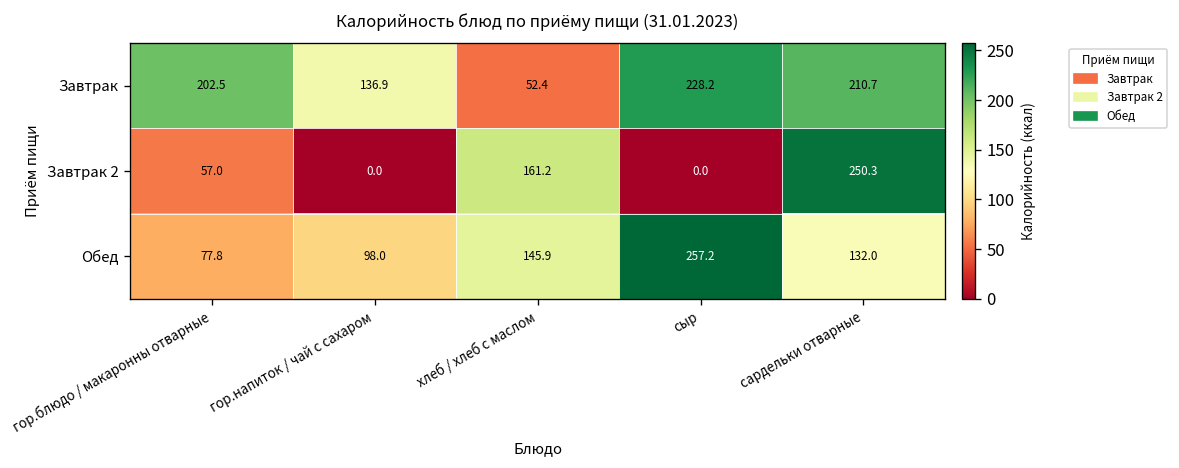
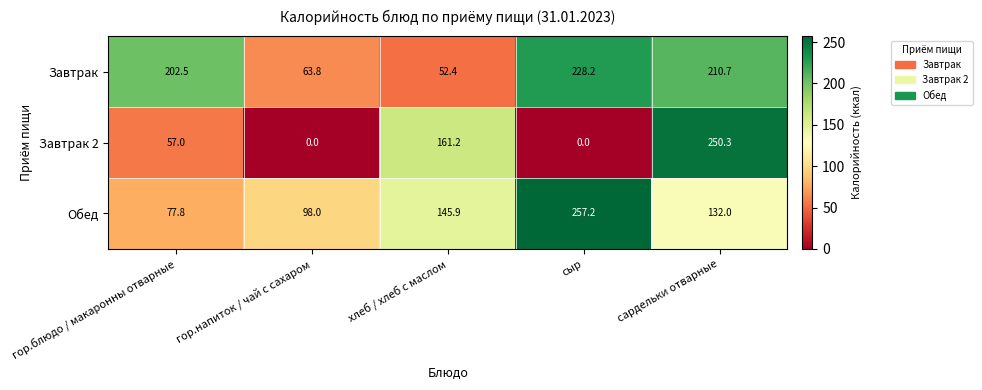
  {
    "Завтрак": {
      "гор.блюдо / макаронны отварные": 202.5,
-     "гор.напиток / чай с сахаром": 136.9,
+     "гор.напиток / чай с сахаром": 63.8,
      "хлеб / хлеб с маслом": 52.4,
      "сыр": 228.2,
      "сардельки отварные": 210.7
    },
    "Завтрак 2": {
      "гор.блюдо / макаронны отварные": 57.0,
      "гор.напиток / чай с сахаром": 0.0,
      "хлеб / хлеб с маслом": 161.2,
      "сыр": 0.0,
      "сардельки отварные": 250.3
    },
    "Обед": {
      "гор.блюдо / макаронны отварные": 77.8,
      "гор.напиток / чай с сахаром": 98.0,
      "хлеб / хлеб с маслом": 145.9,
      "сыр": 257.2,
      "сардельки отварные": 132.0
    }
  }
